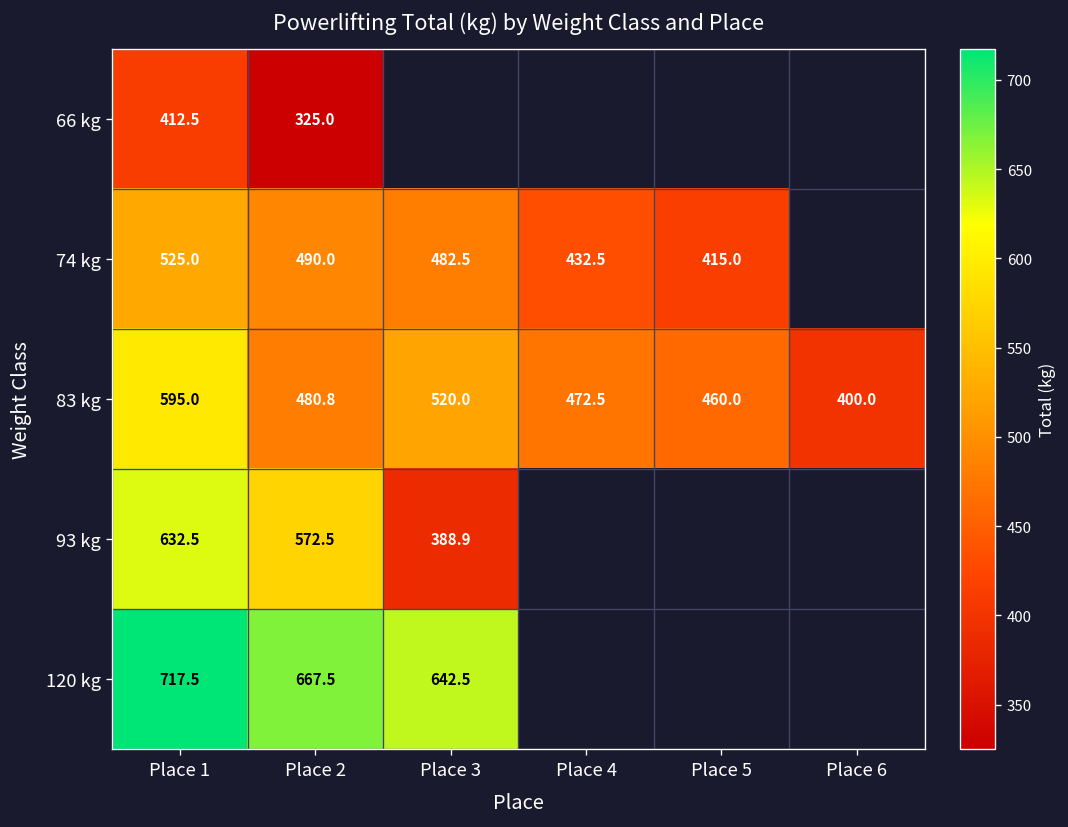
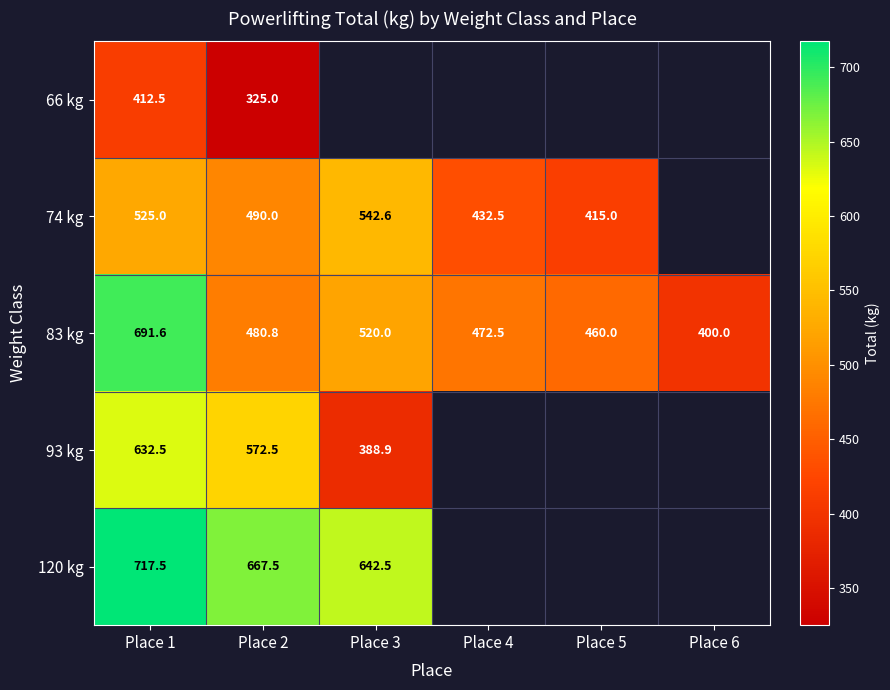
  {
    "66 kg": {
      "Place 1": 412.5,
      "Place 2": 325.0
    },
    "74 kg": {
      "Place 1": 525.0,
      "Place 2": 490.0,
-     "Place 3": 482.5,
+     "Place 3": 542.6,
      "Place 4": 432.5,
      "Place 5": 415.0
    },
    "83 kg": {
-     "Place 1": 595.0,
+     "Place 1": 691.6,
      "Place 2": 480.8,
      "Place 3": 520.0,
      "Place 4": 472.5,
      "Place 5": 460.0,
      "Place 6": 400.0
    },
    "93 kg": {
      "Place 1": 632.5,
      "Place 2": 572.5,
      "Place 3": 388.9
    },
    "120 kg": {
      "Place 1": 717.5,
      "Place 2": 667.5,
      "Place 3": 642.5
    }
  }
